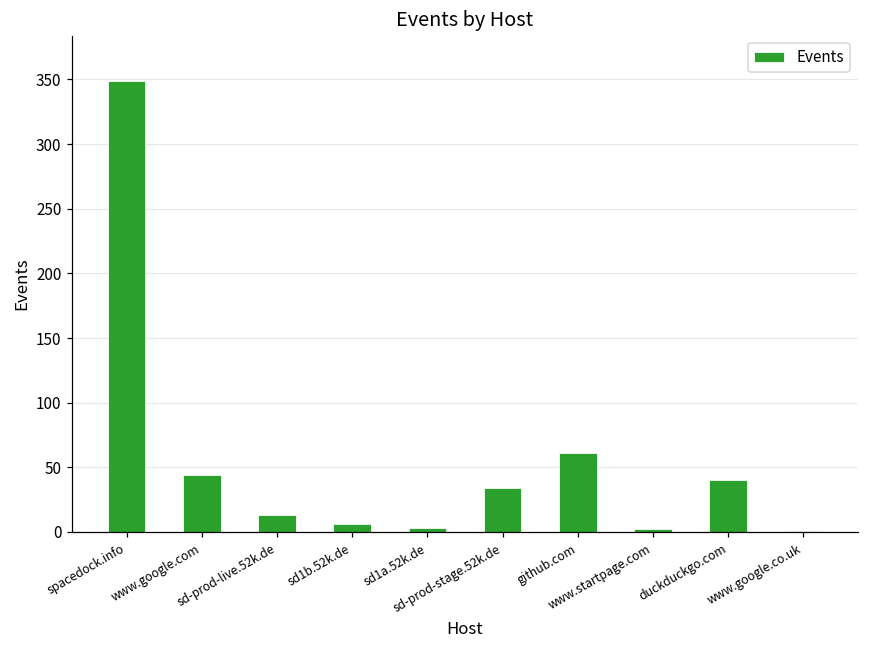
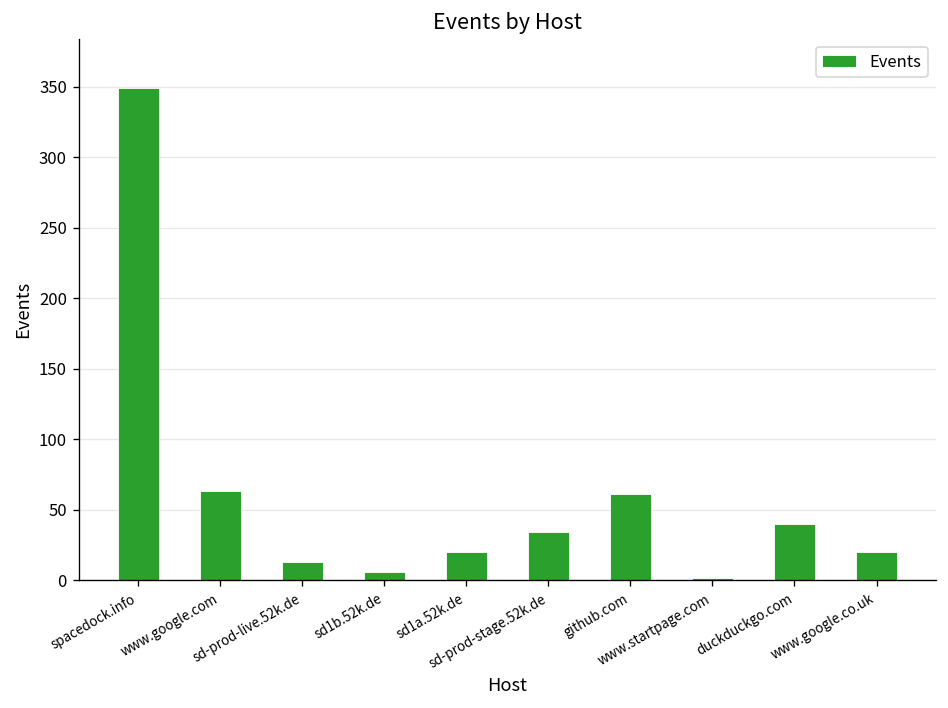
  {
    "spacedock.info": 349,
-   "www.google.com": 44,
+   "www.google.com": 63,
    "sd-prod-live.52k.de": 13,
    "sd1b.52k.de": 6,
-   "sd1a.52k.de": 3,
+   "sd1a.52k.de": 20,
    "sd-prod-stage.52k.de": 34,
    "github.com": 61,
    "duckduckgo.com": 40,
-   "www.google.co.uk": 1
+   "www.google.co.uk": 20
  }
